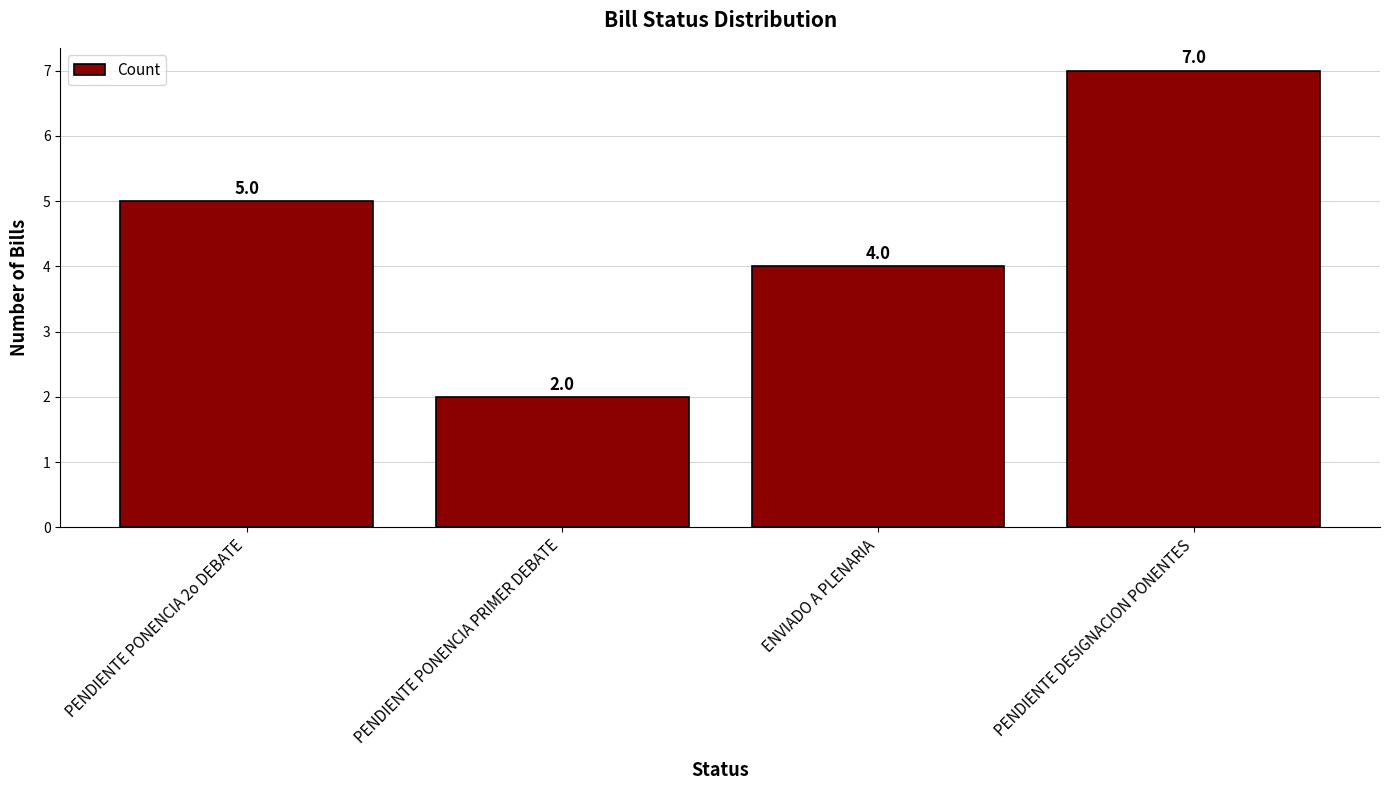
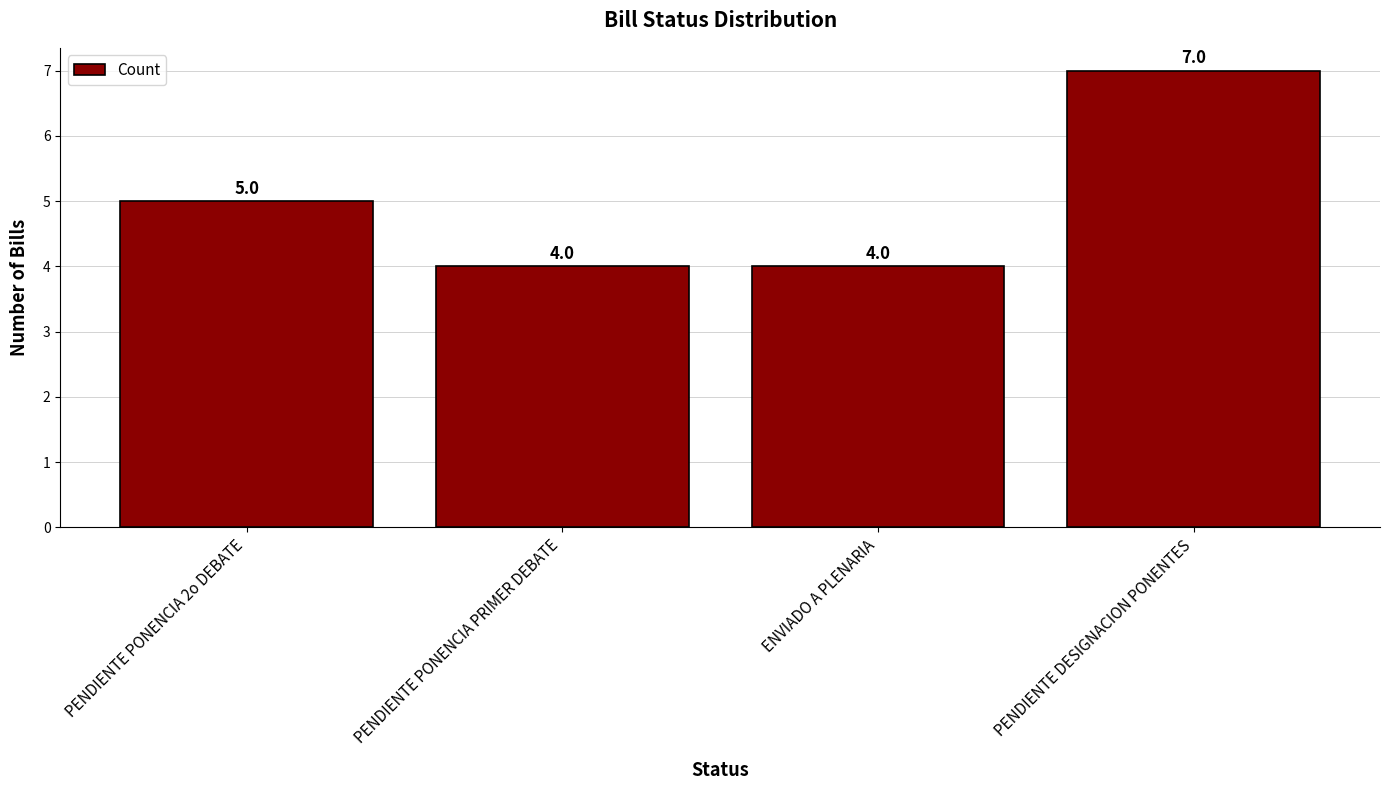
  {
    "PENDIENTE PONENCIA 2o DEBATE": 5.0,
-   "PENDIENTE PONENCIA PRIMER DEBATE": 2.0,
+   "PENDIENTE PONENCIA PRIMER DEBATE": 4.0,
    "ENVIADO A PLENARIA": 4.0,
    "PENDIENTE DESIGNACION PONENTES": 7.0
  }
